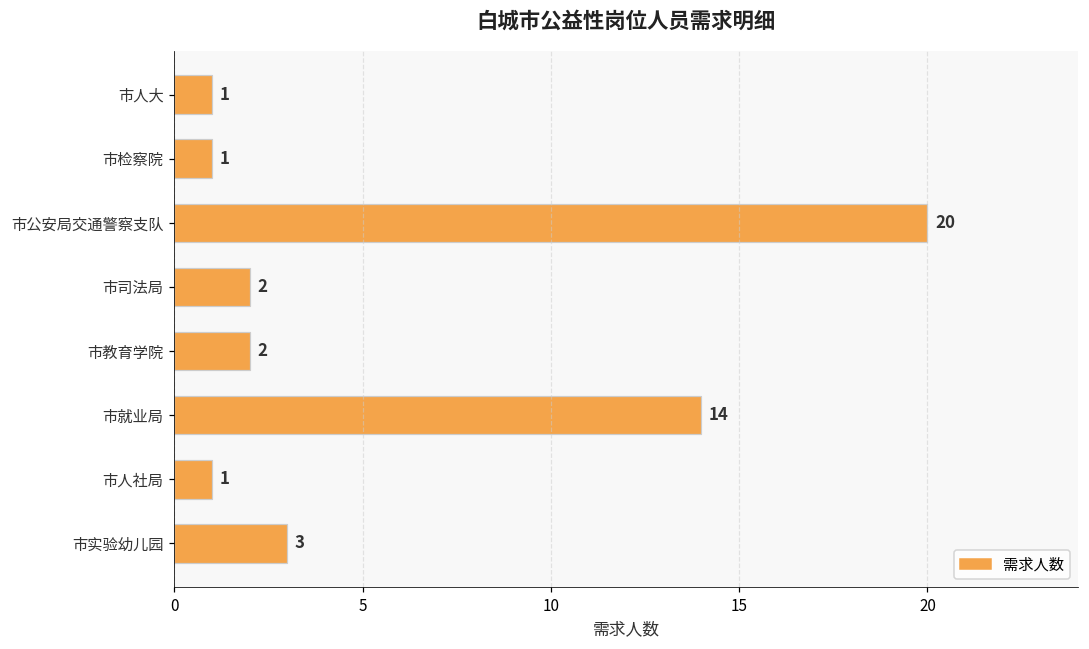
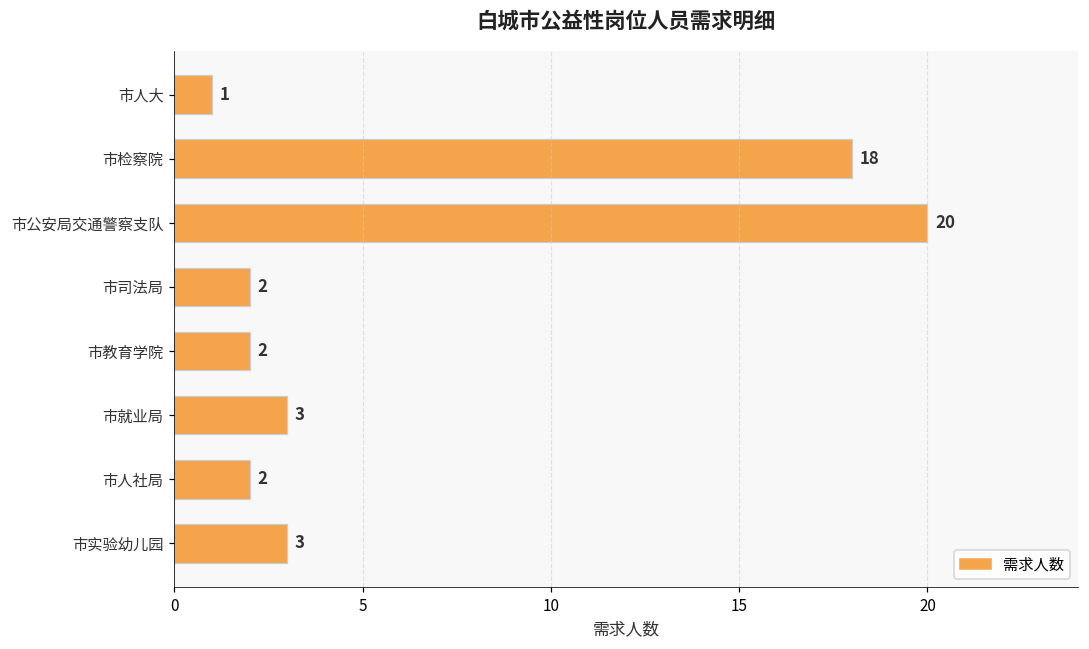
  {
    "市人大": 1,
-   "市检察院": 1,
+   "市检察院": 18,
    "市公安局交通警察支队": 20,
    "市司法局": 2,
    "市教育学院": 2,
-   "市就业局": 14,
-   "市人社局": 1,
+   "市就业局": 3,
+   "市人社局": 2,
    "市实验幼儿园": 3
  }
